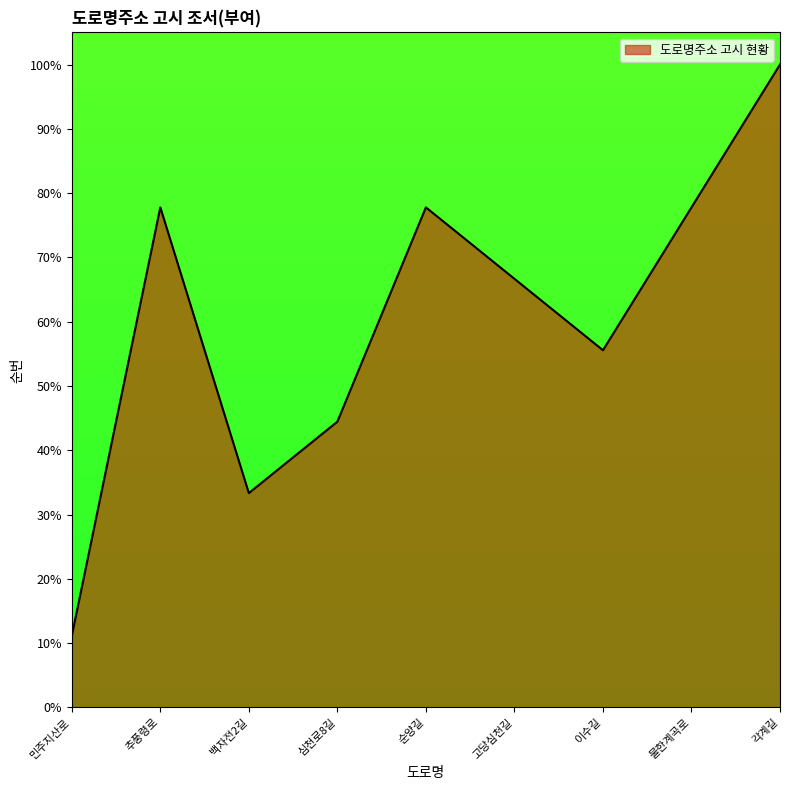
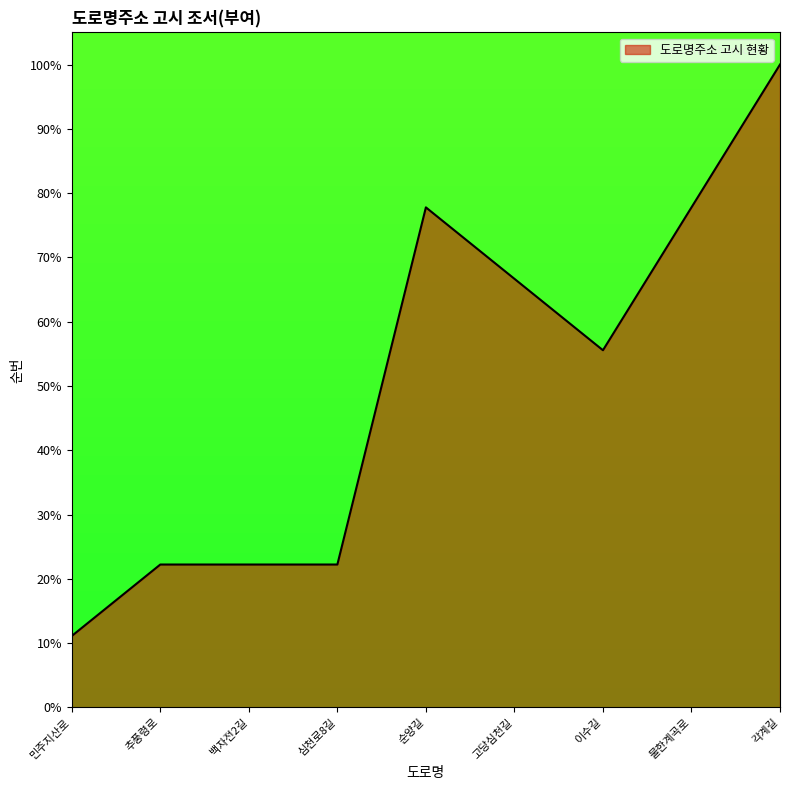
  {
    "민주지산로": "11%",
-   "추풍령로": "78%",
-   "백자전2길": "33%",
-   "심천로8길": "44%",
+   "추풍령로": "22%",
+   "백자전2길": "22%",
+   "심천로8길": "22%",
    "순양길": "78%",
    "고당심천길": "67%",
    "이수길": "56%",
    "물한계곡로": "78%",
    "각계길": "100%"
  }
